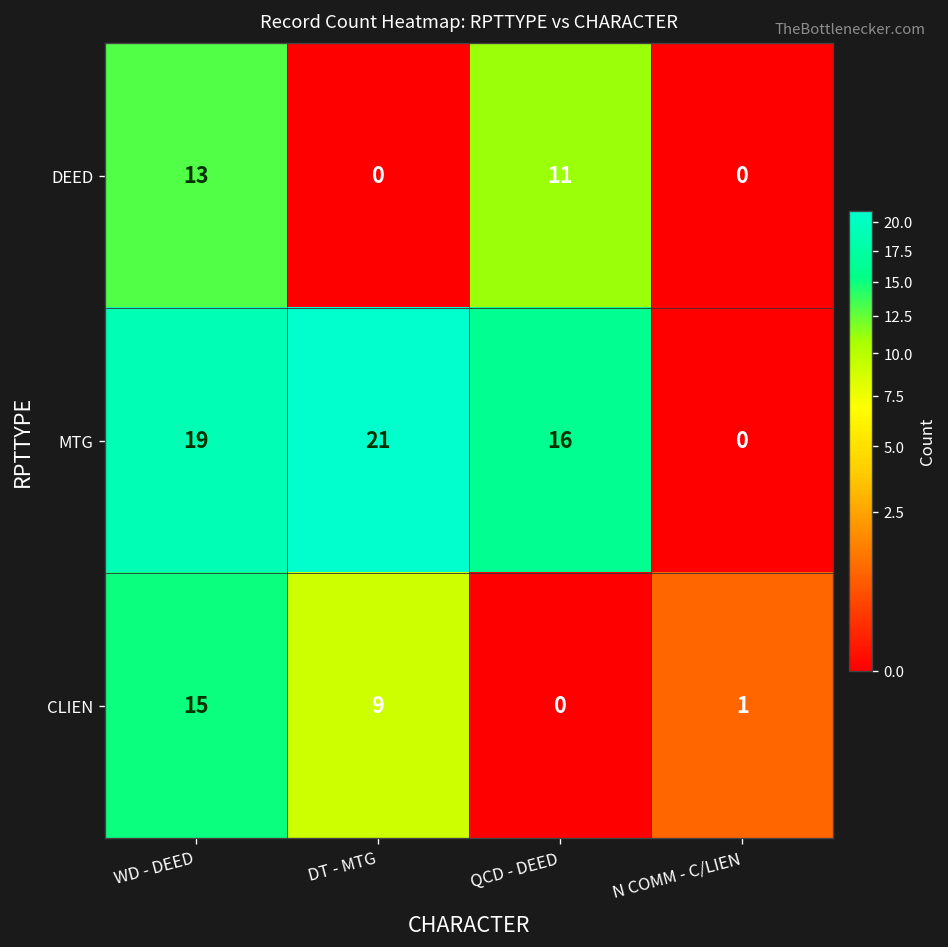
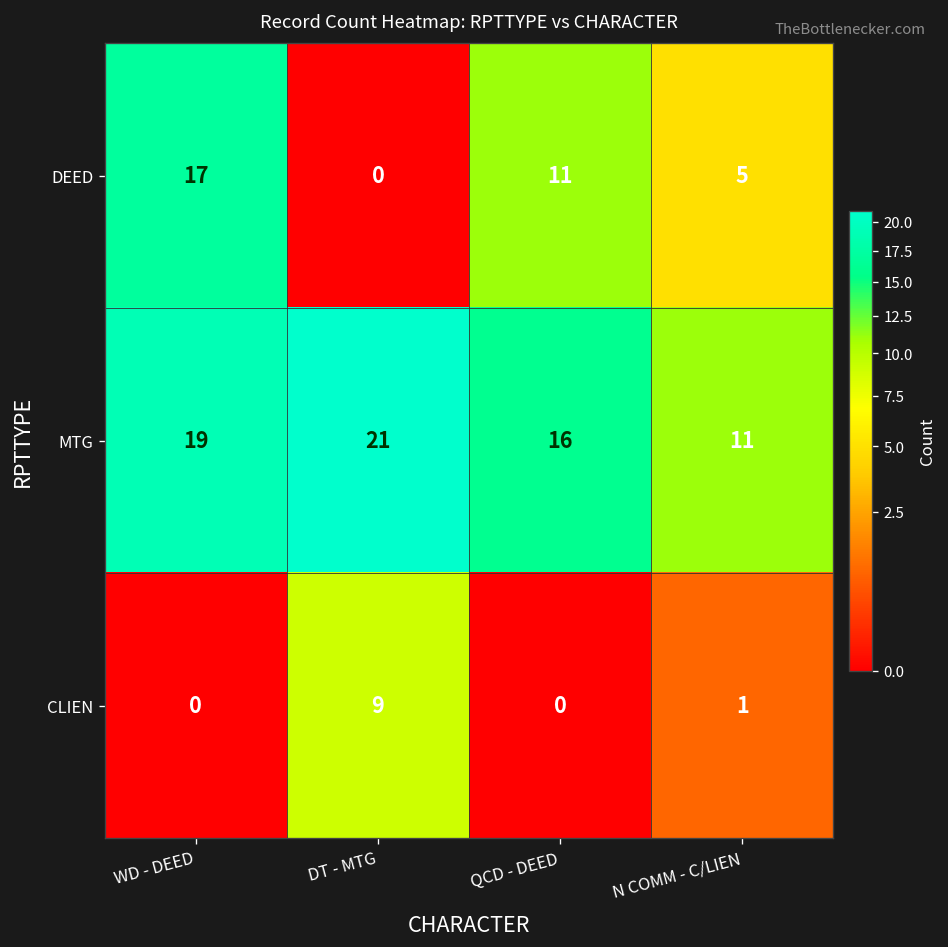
  {
    "DEED": {
-     "WD - DEED": 13,
+     "WD - DEED": 17,
      "DT - MTG": 0,
      "QCD - DEED": 11,
-     "N COMM - C/LIEN": 0
+     "N COMM - C/LIEN": 5
    },
    "MTG": {
      "WD - DEED": 19,
      "DT - MTG": 21,
      "QCD - DEED": 16,
-     "N COMM - C/LIEN": 0
+     "N COMM - C/LIEN": 11
    },
    "CLIEN": {
-     "WD - DEED": 15,
+     "WD - DEED": 0,
      "DT - MTG": 9,
      "QCD - DEED": 0,
      "N COMM - C/LIEN": 1
    }
  }
